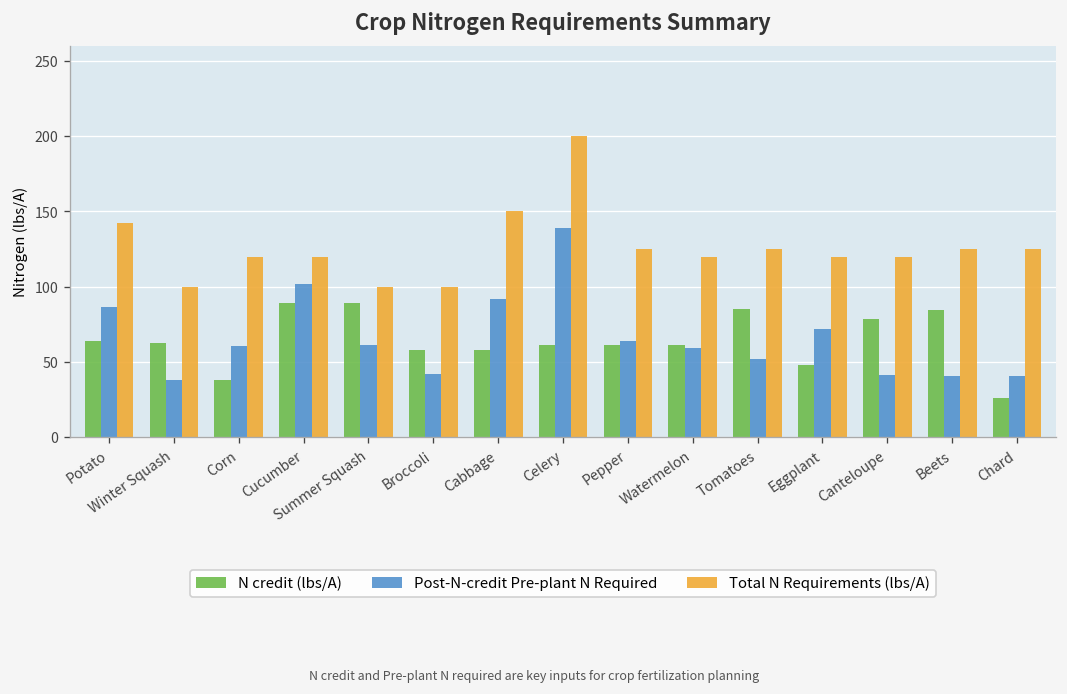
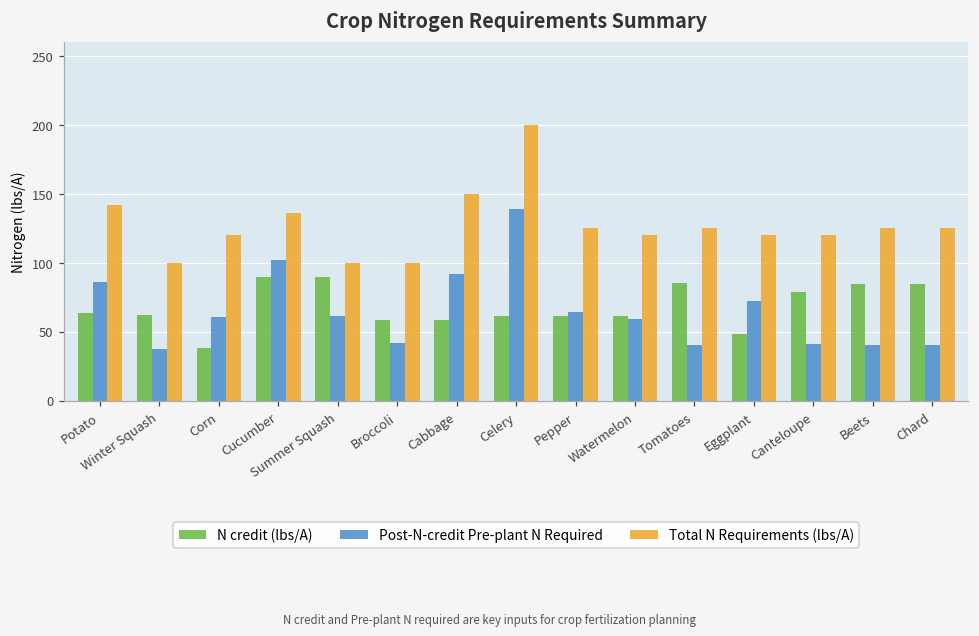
  {
    "N credit (lbs/A)": {
      "Potato": 64,
      "Winter Squash": 62,
      "Corn": 38,
      "Cucumber": 89,
      "Summer Squash": 89,
      "Broccoli": 58,
      "Cabbage": 58,
      "Celery": 61,
      "Pepper": 61,
      "Watermelon": 61,
      "Tomatoes": 85,
      "Eggplant": 48,
      "Canteloupe": 79,
      "Beets": 85,
-     "Chard": 26
+     "Chard": 85
    },
    "Post-N-credit Pre-plant N Required": {
      "Potato": 86,
      "Winter Squash": 38,
      "Corn": 61,
      "Cucumber": 102,
      "Summer Squash": 61,
      "Broccoli": 42,
      "Cabbage": 92,
      "Celery": 139,
      "Pepper": 64,
      "Watermelon": 59,
-     "Tomatoes": 52,
+     "Tomatoes": 40,
      "Eggplant": 72,
      "Canteloupe": 41,
      "Beets": 40,
      "Chard": 40
    },
    "Total N Requirements (lbs/A)": {
      "Potato": 142,
      "Winter Squash": 100,
      "Corn": 120,
-     "Cucumber": 120,
+     "Cucumber": 136,
      "Summer Squash": 100,
      "Broccoli": 100,
      "Cabbage": 150,
      "Celery": 200,
      "Pepper": 125,
      "Watermelon": 120,
      "Tomatoes": 125,
      "Eggplant": 120,
      "Canteloupe": 120,
      "Beets": 125,
      "Chard": 125
    }
  }
